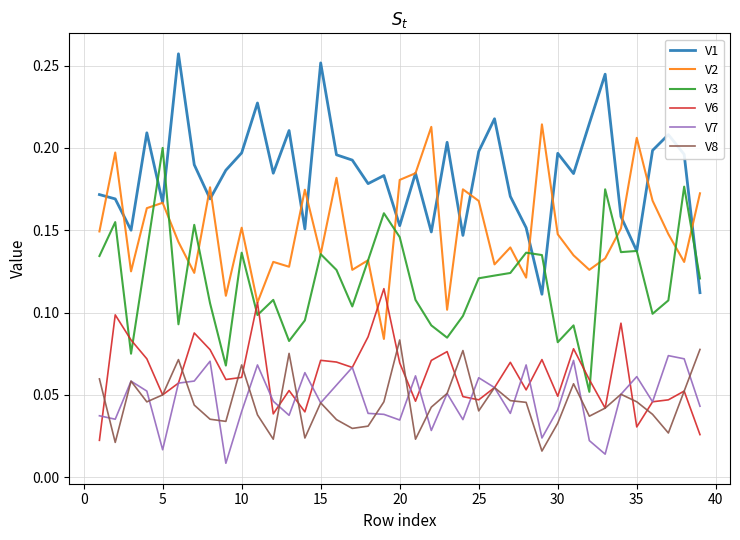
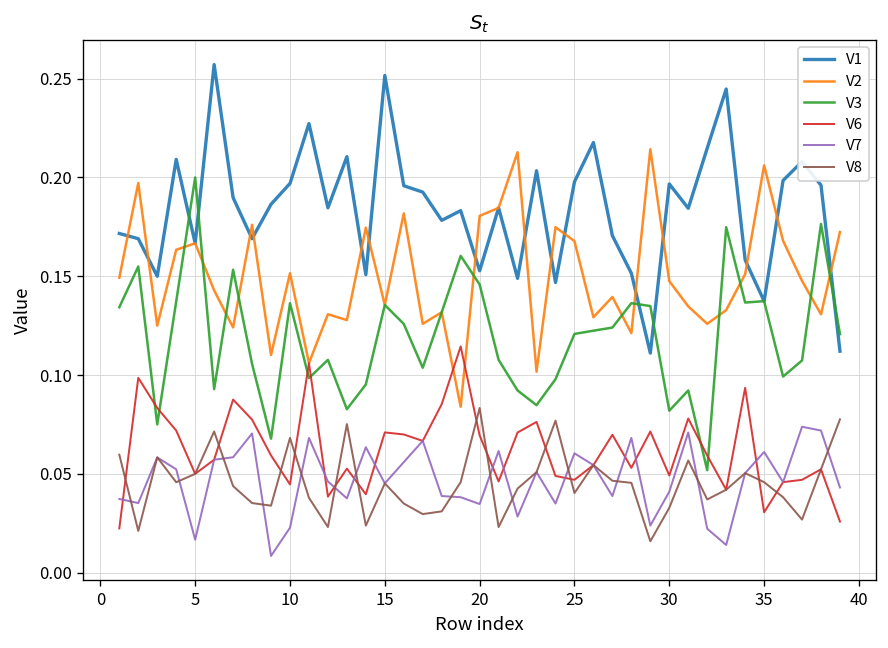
  {
    "V1": {
      "10": 0.197,
      "15": 0.252,
      "20": 0.153,
      "25": 0.198,
      "30": 0.197
    },
    "V2": {
      "10": 0.152,
      "20": 0.181,
      "25": 0.168,
      "30": 0.148,
      "35": 0.206
    },
    "V3": {
      "5": 0.200,
      "10": 0.136,
      "20": 0.146,
      "25": 0.121,
      "30": 0.082
    },
    "V6": {
-     "10": 0.061,
+     "10": 0.045,
      "15": 0.071,
      "20": 0.069,
      "25": 0.047,
      "30": 0.049,
      "35": 0.031
    },
    "V7": {
      "5": 0.017,
-     "10": 0.040,
+     "10": 0.023,
      "20": 0.035,
      "25": 0.060,
      "30": 0.041,
      "35": 0.061
    },
    "V8": {
      "10": 0.068,
      "20": 0.083,
      "25": 0.040,
      "30": 0.033,
      "35": 0.046
    }
  }
